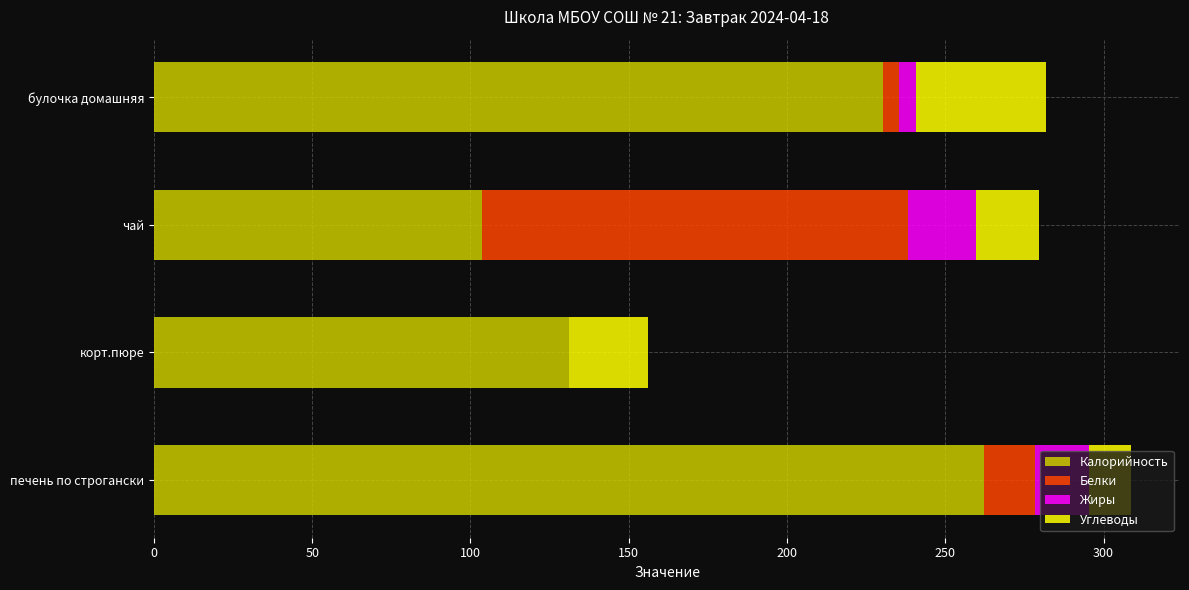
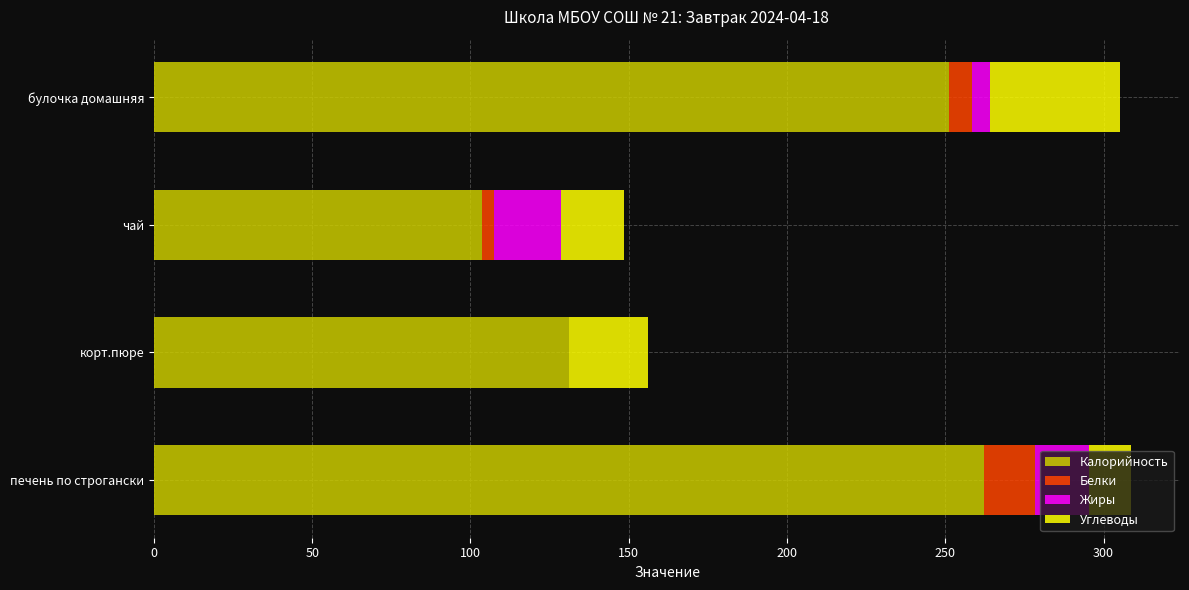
  {
    "Калорийность": {
-     "булочка домашняя": 230,
+     "булочка домашняя": 251,
      "чай": 104,
      "корт.пюре": 131,
      "печень по строгански": 262
    },
    "Белки": {
-     "булочка домашняя": 5,
-     "чай": 135,
+     "булочка домашняя": 7,
+     "чай": 4,
      "печень по строгански": 16
    },
    "Жиры": {
      "булочка домашняя": 6,
      "чай": 21,
      "корт.пюре": 0
    },
    "Углеводы": {
      "булочка домашняя": 41,
      "чай": 20,
      "корт.пюре": 25
    }
  }
